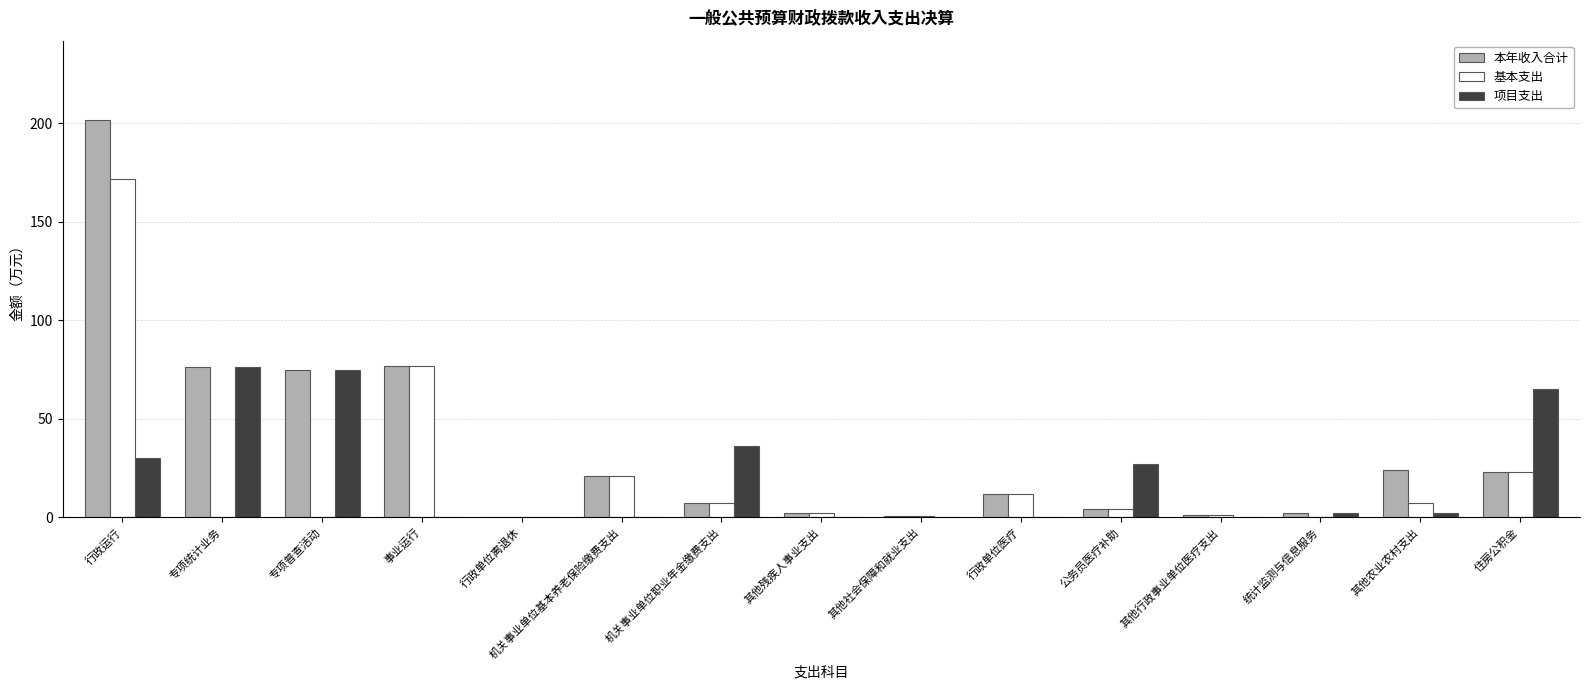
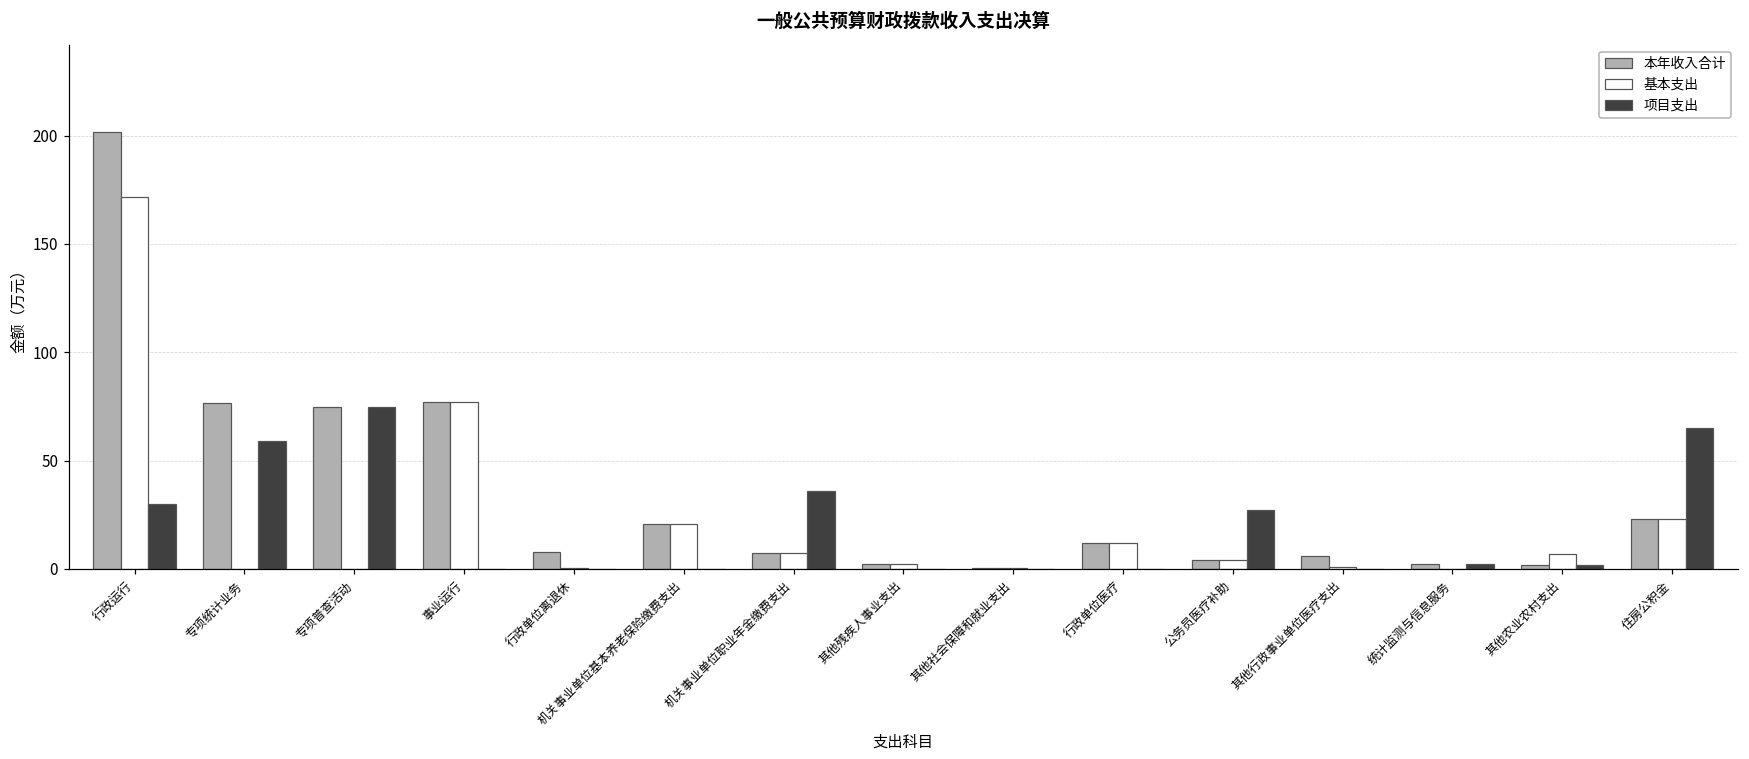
  {
    "本年收入合计": {
      "行政运行": 202,
      "专项统计业务": 76,
      "专项普查活动": 75,
      "事业运行": 77,
-     "行政单位离退休": 0,
+     "行政单位离退休": 8,
      "机关事业单位基本养老保险缴费支出": 21,
      "机关事业单位职业年金缴费支出": 7,
      "其他残疾人事业支出": 2,
      "行政单位医疗": 12,
      "公务员医疗补助": 4,
-     "其他行政事业单位医疗支出": 1,
+     "其他行政事业单位医疗支出": 6,
      "统计监测与信息服务": 2,
-     "其他农业农村支出": 24,
+     "其他农业农村支出": 2,
      "住房公积金": 23
    },
    "基本支出": {
      "行政运行": 172,
      "专项统计业务": 0,
      "专项普查活动": 0,
      "事业运行": 77,
      "机关事业单位基本养老保险缴费支出": 21,
      "机关事业单位职业年金缴费支出": 7,
      "其他残疾人事业支出": 2,
      "行政单位医疗": 12,
      "公务员医疗补助": 4,
      "统计监测与信息服务": 0,
      "其他农业农村支出": 7,
      "住房公积金": 23
    },
    "项目支出": {
      "行政运行": 30,
-     "专项统计业务": 76,
+     "专项统计业务": 59,
      "专项普查活动": 75,
      "事业运行": 0,
      "行政单位离退休": 0,
      "机关事业单位基本养老保险缴费支出": 0,
      "机关事业单位职业年金缴费支出": 36,
      "其他残疾人事业支出": 0,
      "其他社会保障和就业支出": 0,
      "行政单位医疗": 0,
      "公务员医疗补助": 27,
      "其他行政事业单位医疗支出": 0,
      "统计监测与信息服务": 2,
      "其他农业农村支出": 2,
      "住房公积金": 65
    }
  }
